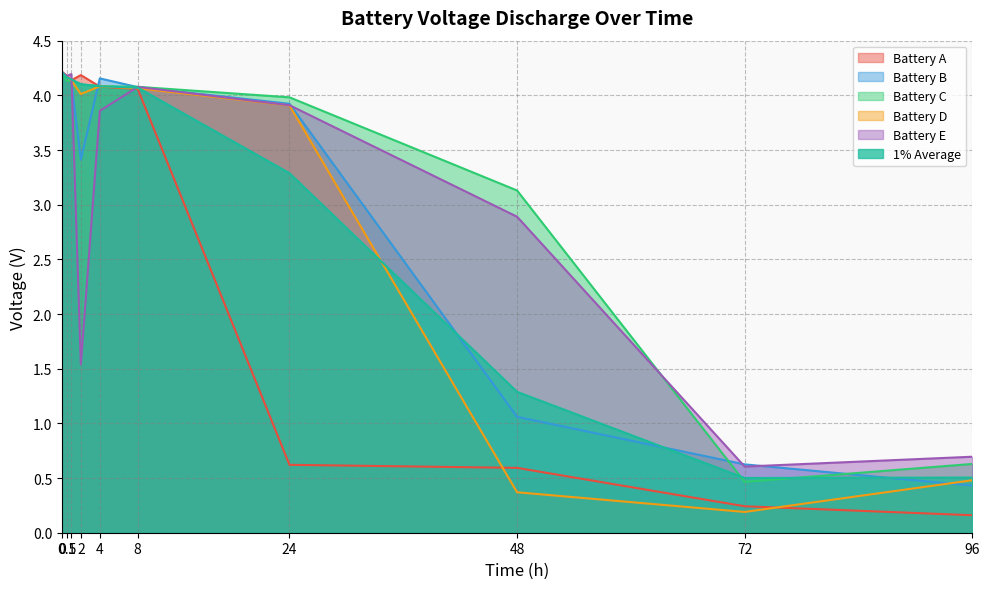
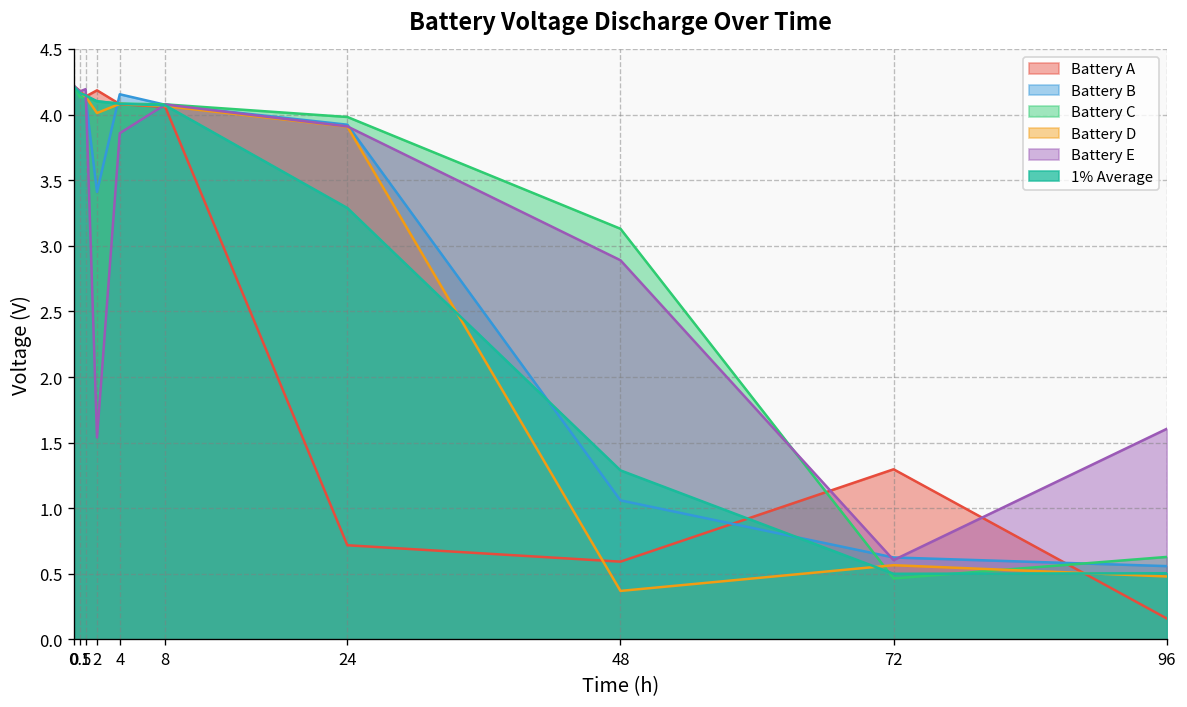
  {
    "Battery A": {
      "2": 4.19,
-     "24": 0.62,
+     "24": 0.72,
      "48": 0.59,
-     "72": 0.24,
+     "72": 1.30,
      "96": 0.16
    },
    "Battery B": {
      "2": 3.41,
      "4": 4.16,
      "48": 1.06,
-     "96": 0.43
+     "96": 0.56
    },
    "Battery D": {
      "2": 4.01,
      "48": 0.37,
-     "72": 0.19,
+     "72": 0.57,
      "96": 0.48
    },
    "Battery E": {
      "2": 1.54,
      "4": 3.86,
      "48": 2.89,
-     "96": 0.70
+     "96": 1.61
    }
  }
